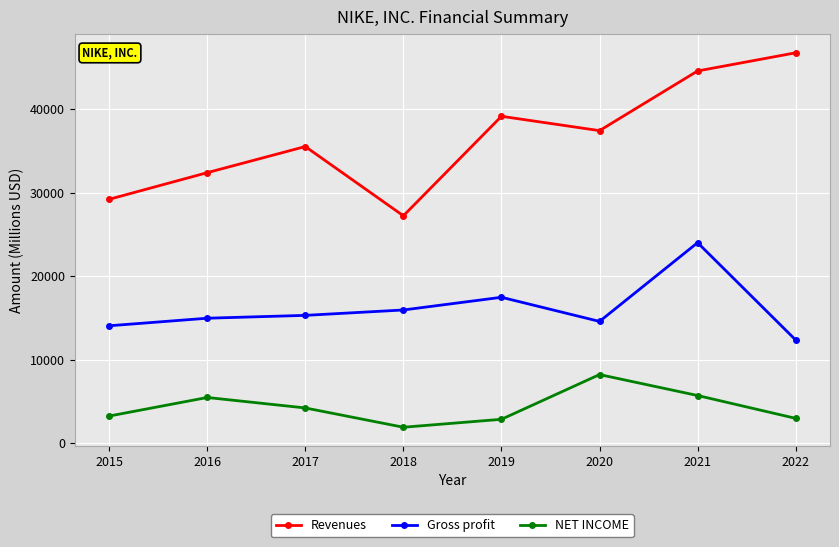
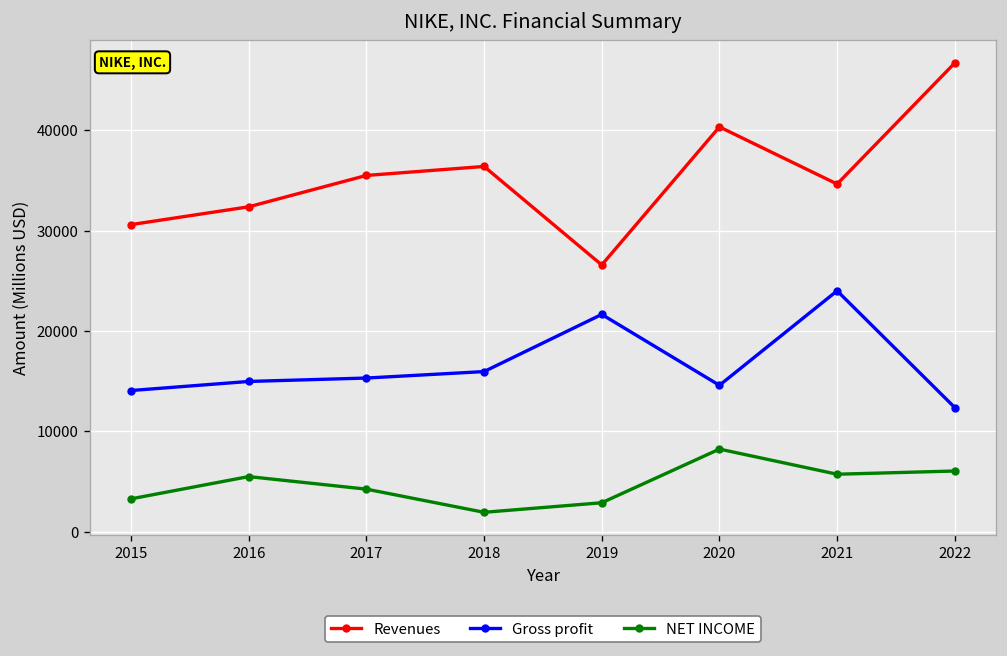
  {
    "Revenues": {
-     "2015": 29000,
+     "2015": 31000,
      "2016": 32000,
      "2017": 36000,
-     "2018": 27000,
-     "2019": 39000,
-     "2020": 37000,
-     "2021": 45000,
+     "2018": 36000,
+     "2019": 27000,
+     "2020": 40000,
+     "2021": 35000,
      "2022": 47000
    },
    "Gross profit": {
      "2015": 14000,
      "2016": 15000,
      "2017": 15000,
      "2018": 16000,
-     "2019": 17000,
+     "2019": 22000,
      "2020": 15000,
      "2021": 24000,
      "2022": 12000
    },
    "NET INCOME": {
      "2015": 3000,
      "2016": 5000,
      "2017": 4000,
      "2018": 2000,
      "2019": 3000,
      "2020": 8000,
      "2021": 6000,
-     "2022": 3000
+     "2022": 6000
    }
  }
